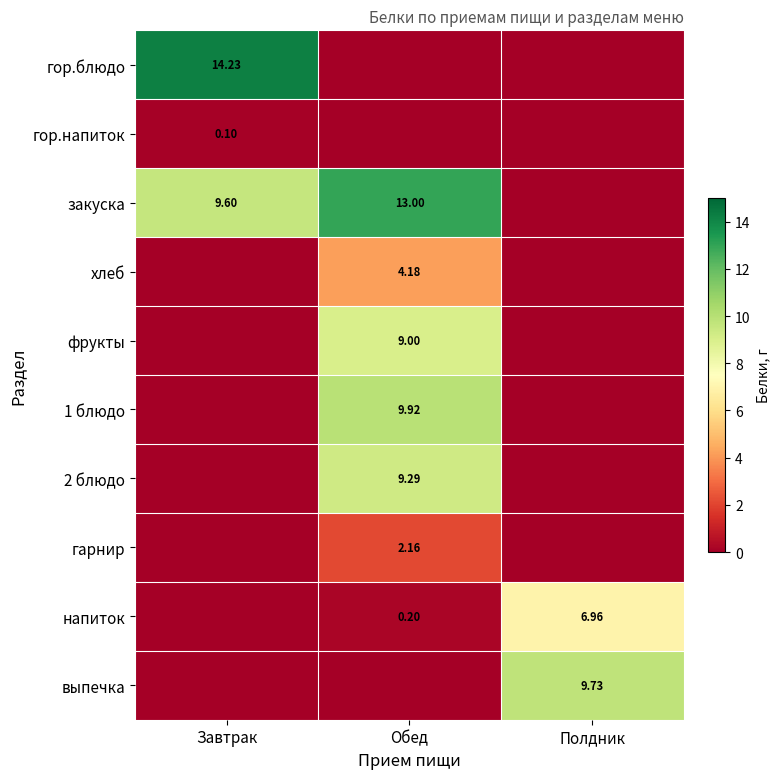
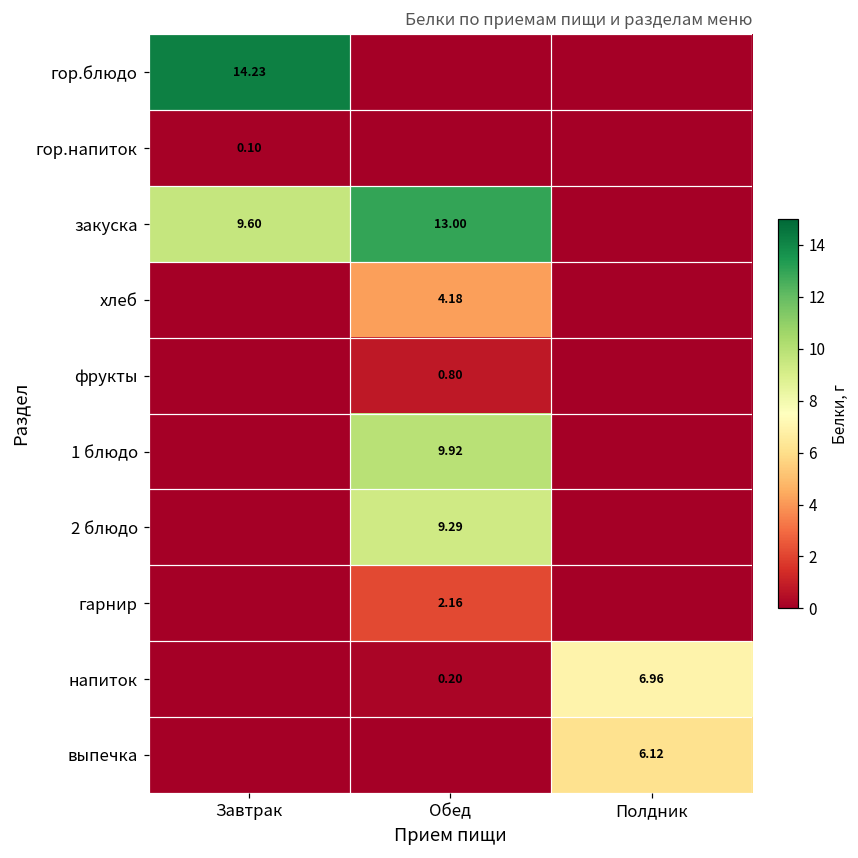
  {
    "гор.блюдо": {
      "Завтрак": 14.23
    },
    "гор.напиток": {
      "Завтрак": 0.10
    },
    "закуска": {
      "Завтрак": 9.60,
      "Обед": 13.00
    },
    "хлеб": {
      "Обед": 4.18
    },
    "фрукты": {
-     "Обед": 9.00
+     "Обед": 0.80
    },
    "1 блюдо": {
      "Обед": 9.92
    },
    "2 блюдо": {
      "Обед": 9.29
    },
    "гарнир": {
      "Обед": 2.16
    },
    "напиток": {
      "Обед": 0.20,
      "Полдник": 6.96
    },
    "выпечка": {
-     "Полдник": 9.73
+     "Полдник": 6.12
    }
  }
